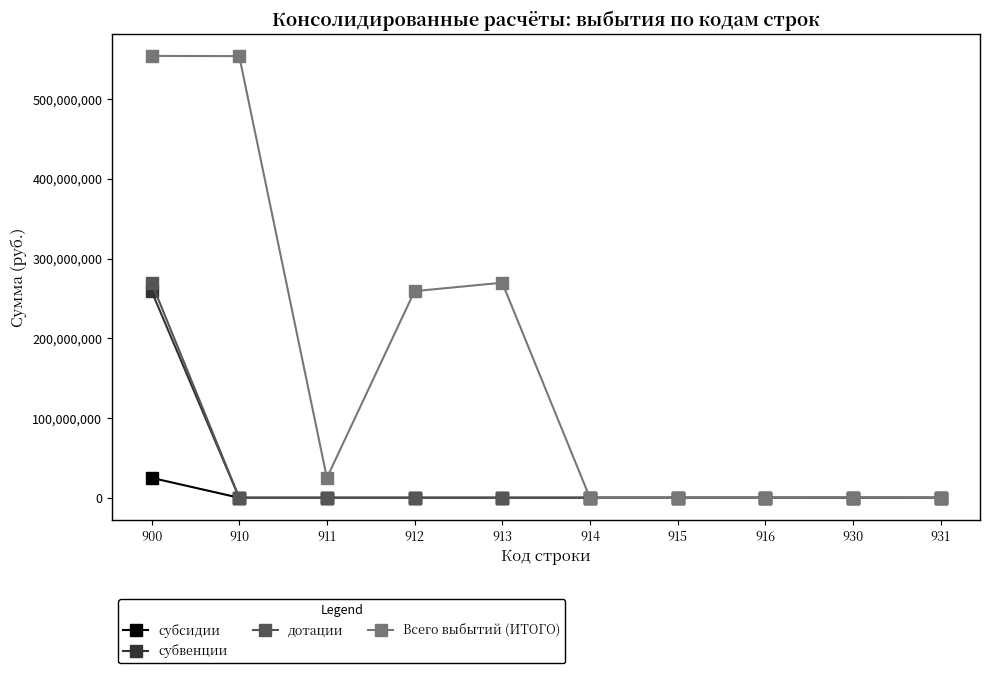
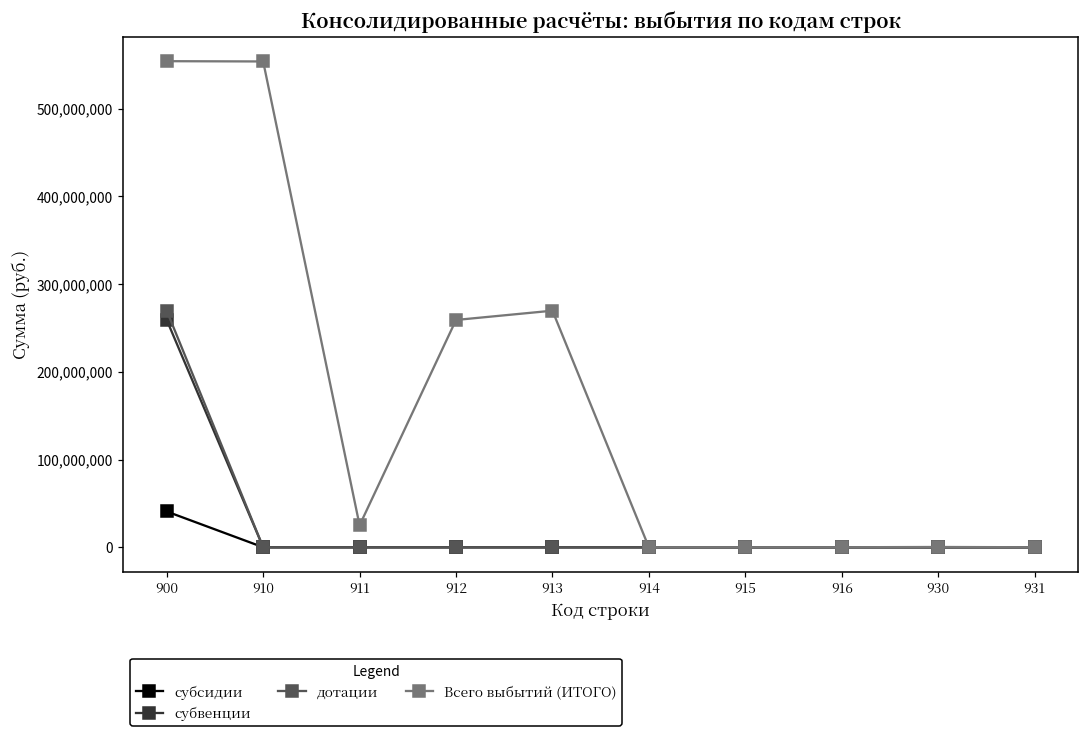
  {
    "субсидии": {
-     "900": "30,000,000"
+     "900": "40,000,000"
    }
  }
